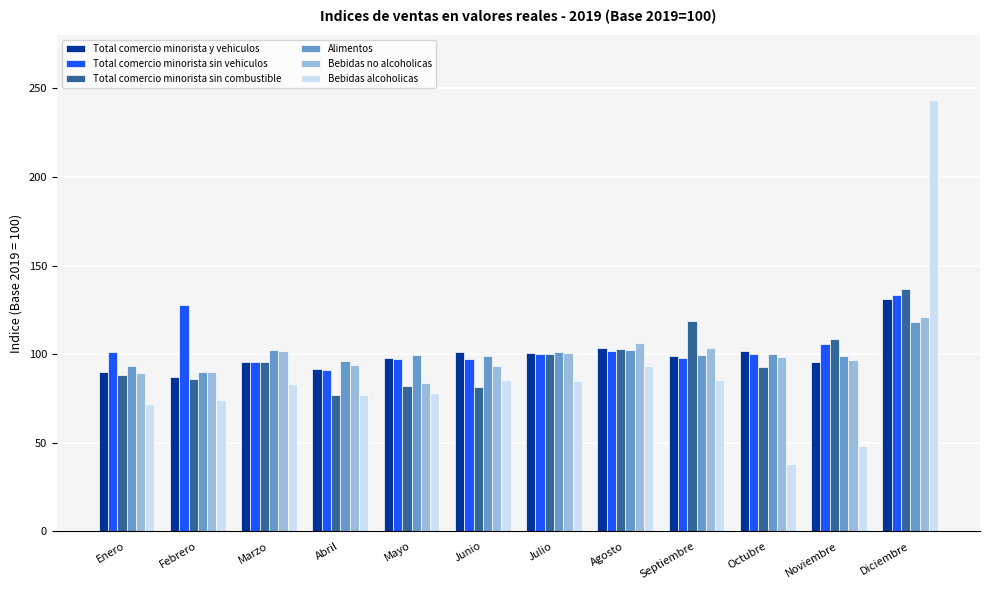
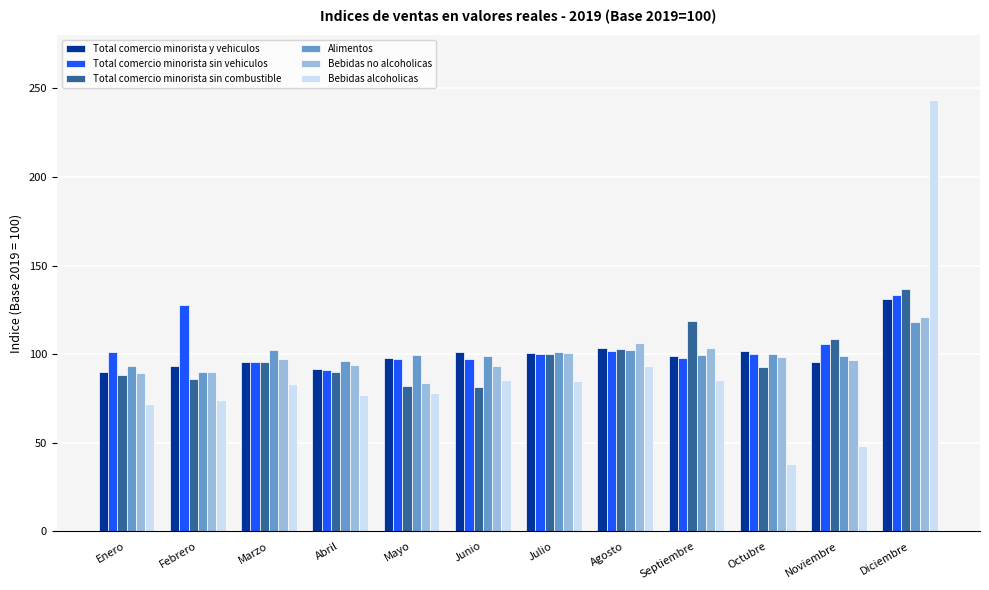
  {
    "Total comercio minorista y vehiculos": {
      "Enero": 90,
-     "Febrero": 87,
+     "Febrero": 93,
      "Marzo": 96,
      "Abril": 91,
      "Mayo": 98,
      "Junio": 101,
      "Julio": 101,
      "Agosto": 103,
      "Septiembre": 99,
      "Octubre": 102,
      "Noviembre": 96,
      "Diciembre": 131
    },
    "Total comercio minorista sin vehiculos": {
      "Enero": 101,
      "Febrero": 128,
      "Marzo": 96,
      "Abril": 91,
      "Mayo": 97,
      "Junio": 97,
      "Julio": 100,
      "Agosto": 102,
      "Septiembre": 98,
      "Octubre": 100,
      "Noviembre": 106,
      "Diciembre": 133
    },
    "Total comercio minorista sin combustible": {
      "Enero": 88,
      "Febrero": 86,
      "Marzo": 96,
-     "Abril": 77,
+     "Abril": 90,
      "Mayo": 82,
      "Junio": 82,
      "Julio": 100,
      "Agosto": 103,
      "Septiembre": 119,
      "Octubre": 93,
      "Noviembre": 108,
      "Diciembre": 137
    },
    "Alimentos": {
      "Enero": 93,
      "Febrero": 90,
      "Marzo": 102,
      "Abril": 96,
      "Mayo": 99,
      "Junio": 99,
      "Julio": 101,
      "Agosto": 102,
      "Septiembre": 99,
      "Octubre": 100,
      "Noviembre": 99,
      "Diciembre": 118
    },
    "Bebidas no alcoholicas": {
      "Enero": 89,
      "Febrero": 90,
-     "Marzo": 102,
+     "Marzo": 97,
      "Abril": 94,
      "Mayo": 83,
      "Junio": 93,
      "Julio": 101,
      "Agosto": 106,
      "Septiembre": 103,
      "Octubre": 98,
      "Noviembre": 97,
      "Diciembre": 121
    },
    "Bebidas alcoholicas": {
      "Enero": 72,
      "Febrero": 74,
      "Marzo": 83,
      "Abril": 77,
      "Mayo": 78,
      "Junio": 85,
      "Julio": 85,
      "Agosto": 93,
      "Septiembre": 85,
      "Octubre": 38,
      "Noviembre": 48,
      "Diciembre": 243
    }
  }
